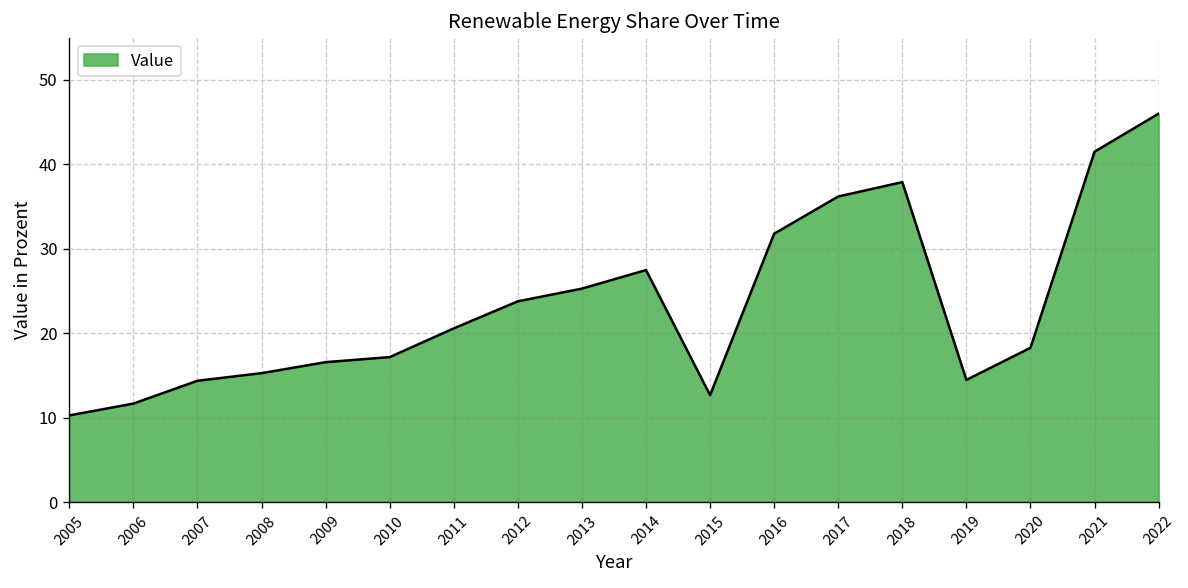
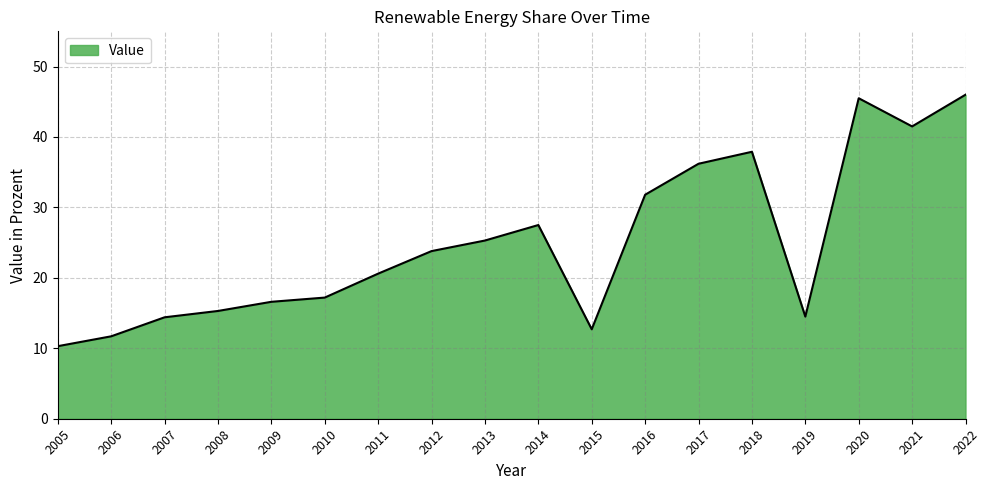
  {
    "2005": 10,
    "2006": 12,
    "2007": 14,
    "2008": 15,
    "2009": 17,
    "2010": 17,
    "2011": 21,
    "2012": 24,
    "2013": 25,
    "2014": 28,
    "2015": 13,
    "2016": 32,
    "2017": 36,
    "2018": 38,
    "2019": 15,
-   "2020": 18,
+   "2020": 46,
    "2021": 42,
    "2022": 46
  }
